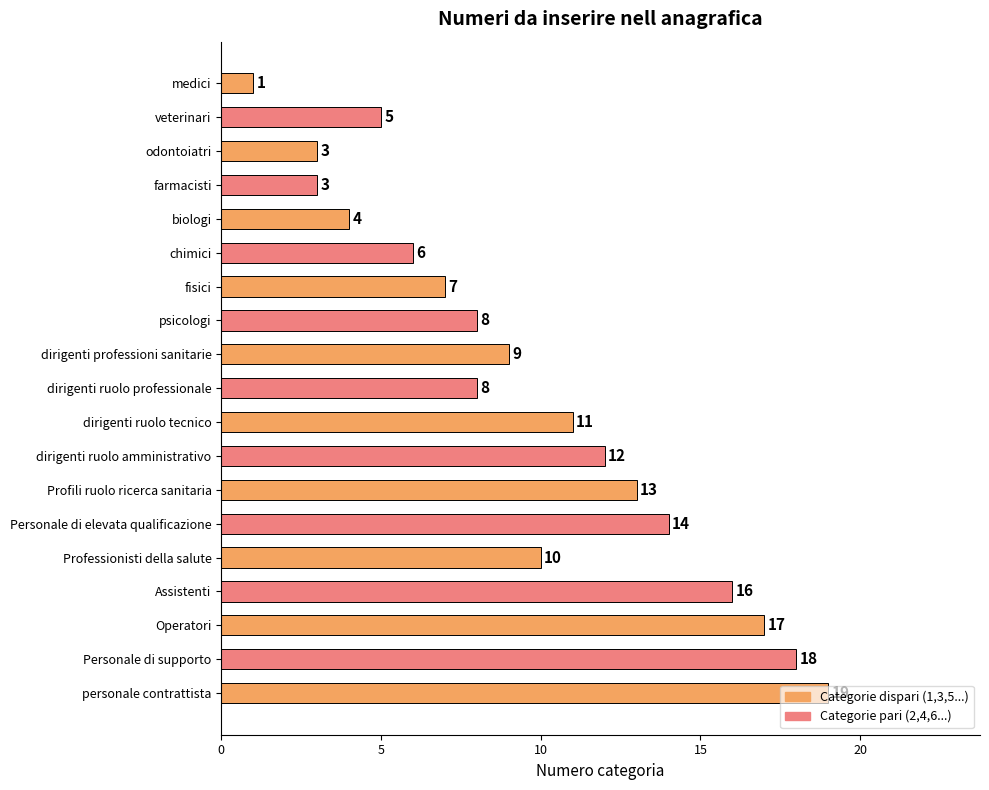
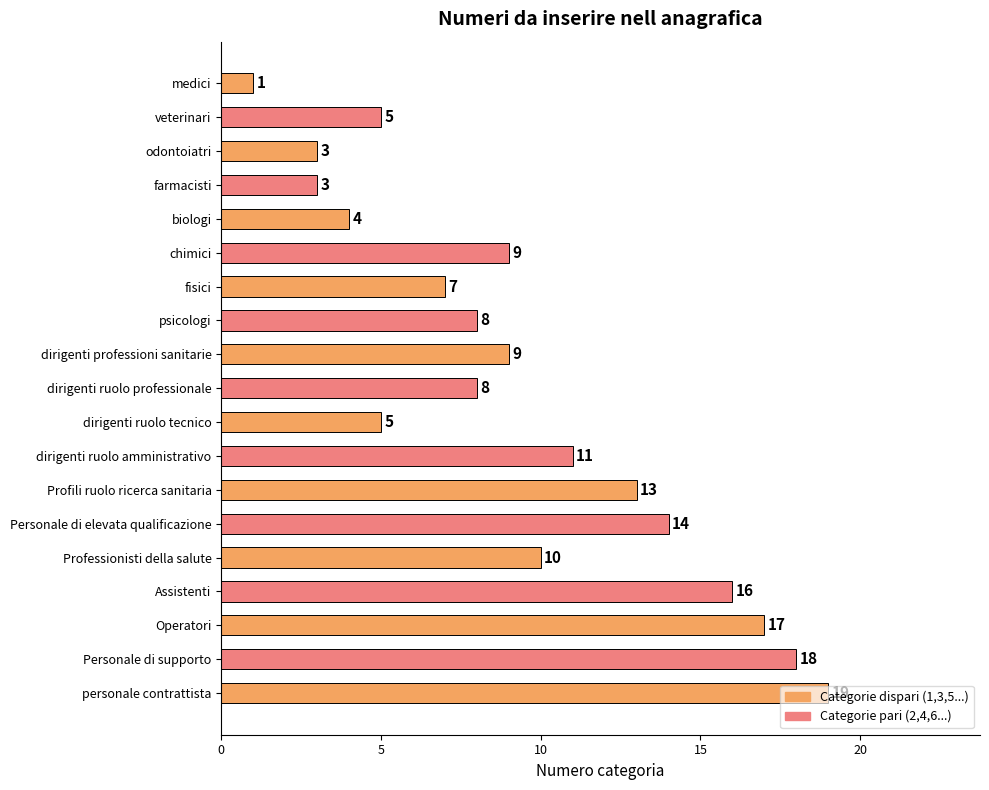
  {
    "medici": 1,
    "veterinari": 5,
    "odontoiatri": 3,
    "farmacisti": 3,
    "biologi": 4,
-   "chimici": 6,
+   "chimici": 9,
    "fisici": 7,
    "psicologi": 8,
    "dirigenti professioni sanitarie": 9,
    "dirigenti ruolo professionale": 8,
-   "dirigenti ruolo tecnico": 11,
-   "dirigenti ruolo amministrativo": 12,
+   "dirigenti ruolo tecnico": 5,
+   "dirigenti ruolo amministrativo": 11,
    "Profili ruolo ricerca sanitaria": 13,
    "Personale di elevata qualificazione": 14,
    "Professionisti della salute": 10,
    "Assistenti": 16,
    "Operatori": 17,
    "Personale di supporto": 18
  }
